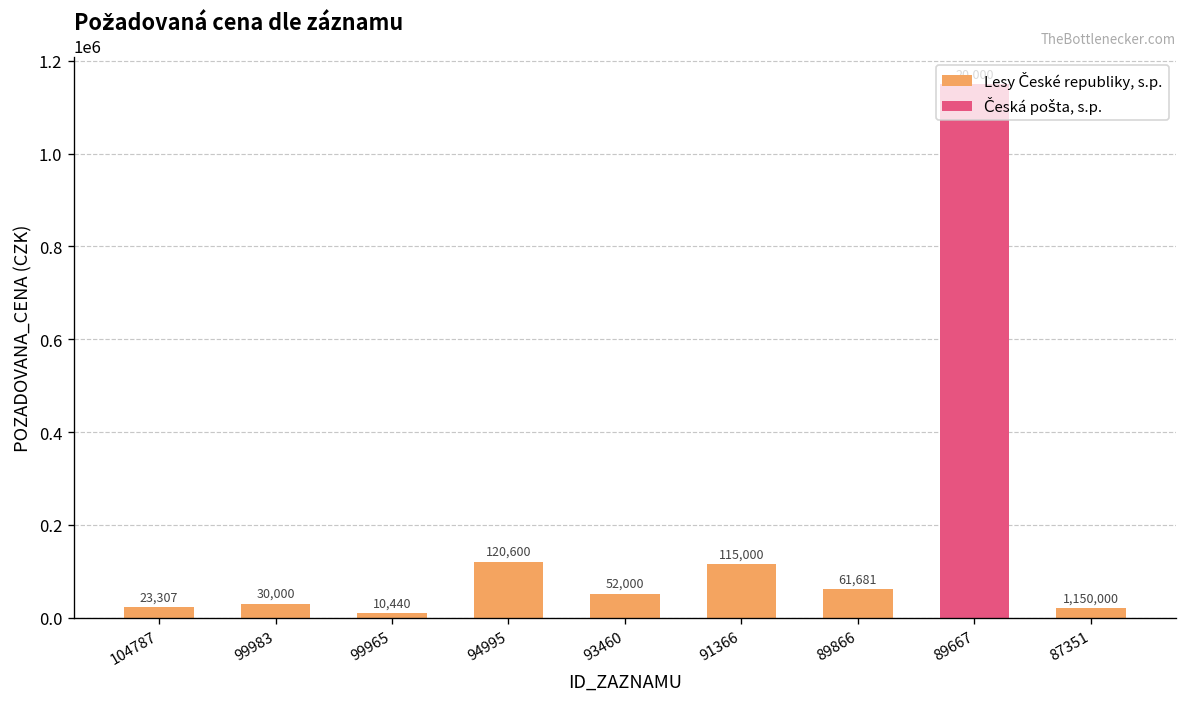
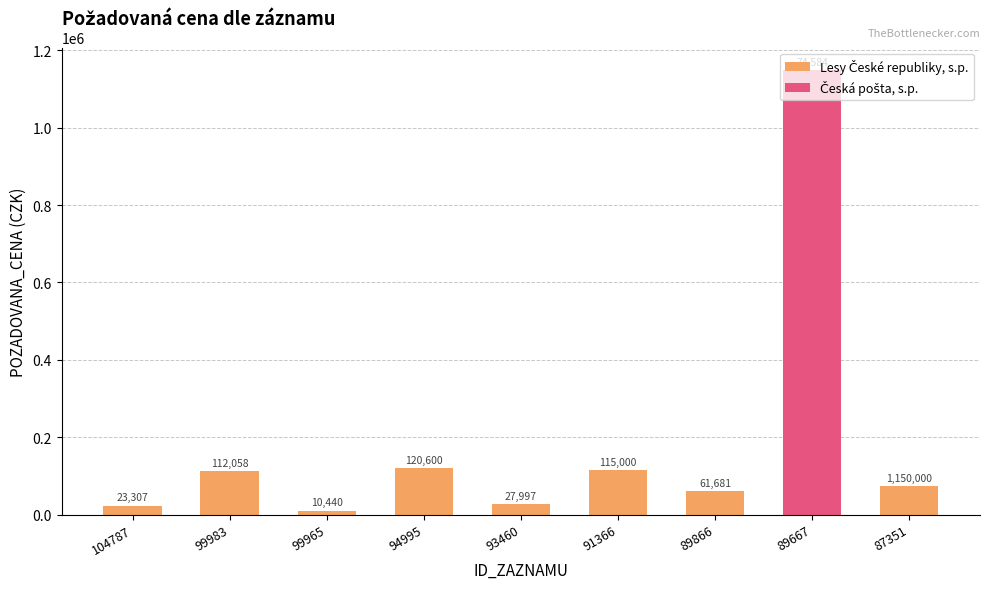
  {
    "Lesy České republiky, s.p.": {
      "104787": "23,307",
-     "99983": "30,000",
+     "99983": "112,058",
      "99965": "10,440",
      "94995": "120,600",
-     "93460": "52,000",
+     "93460": "27,997",
      "91366": "115,000",
      "89866": "61,681",
-     "87351": "20000"
+     "87351": "70000"
    }
  }
